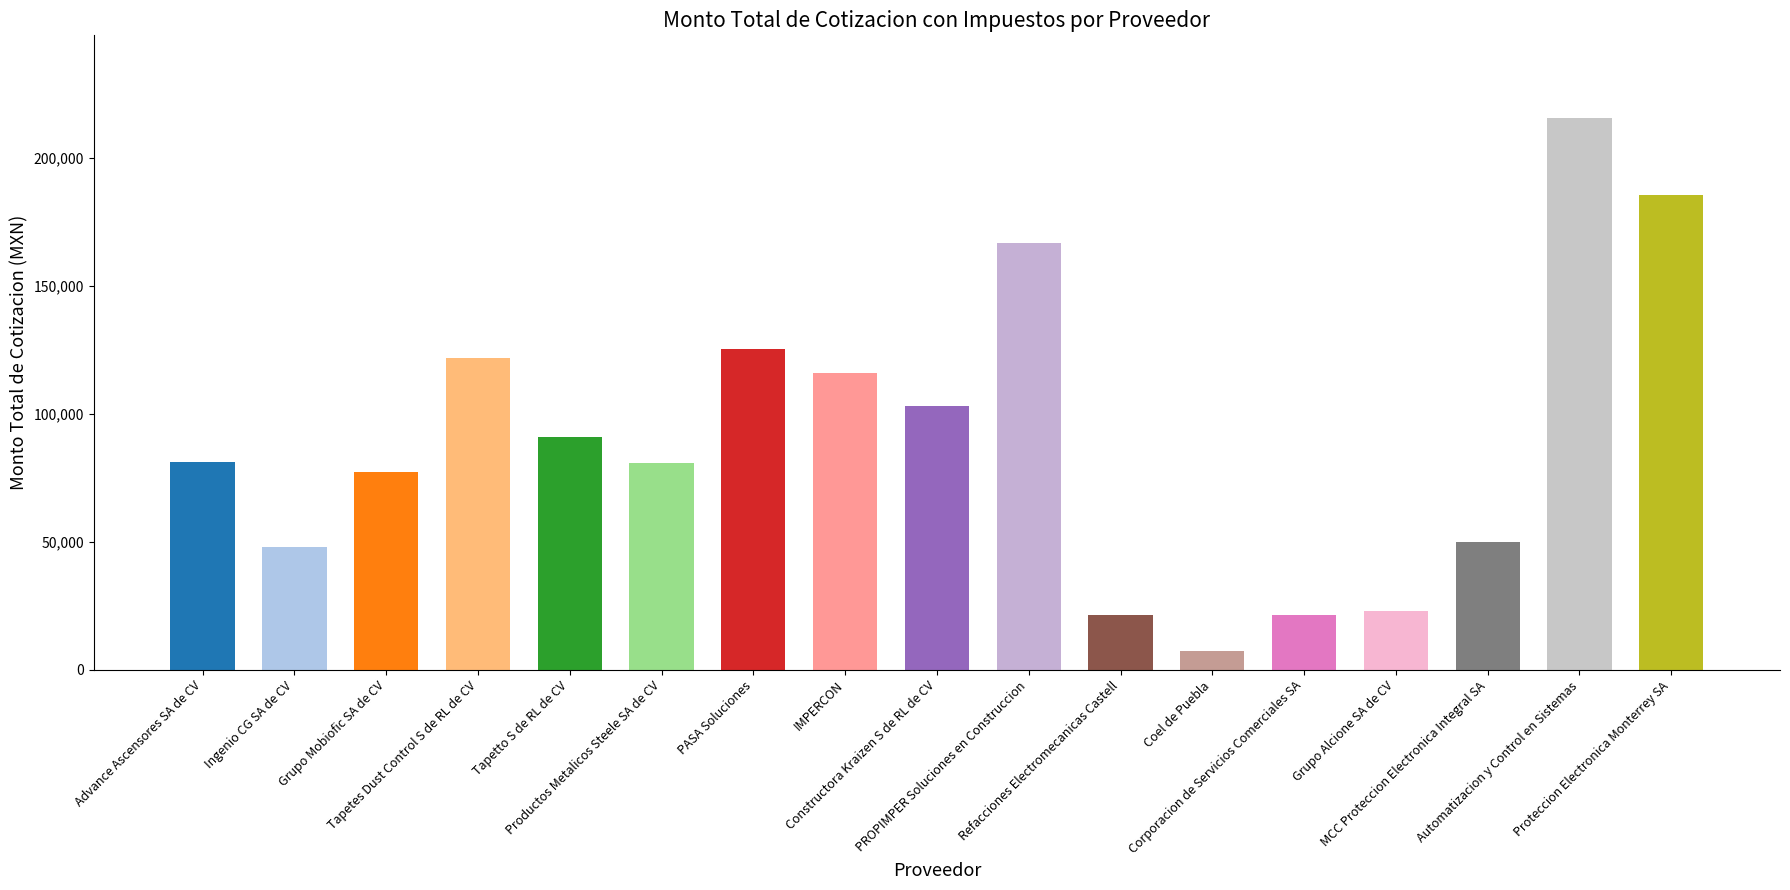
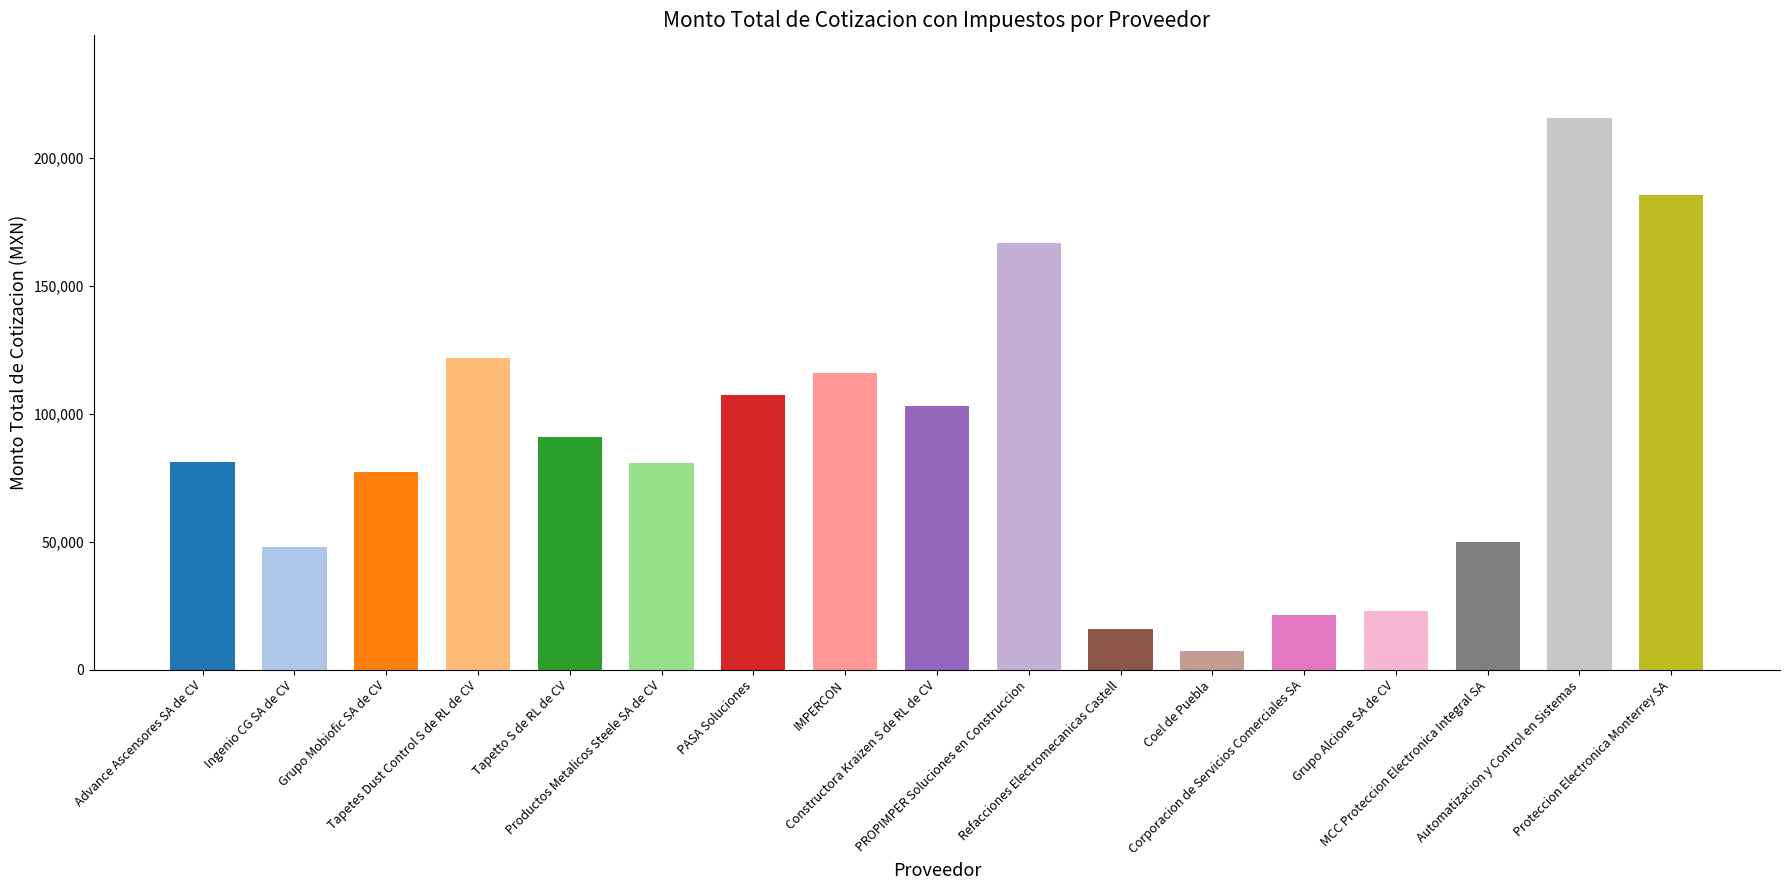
  {
    "Advance Ascensores SA de CV": "81,000",
    "Ingenio CG SA de CV": "48,000",
    "Grupo Mobiofic SA de CV": "77,000",
    "Tapetes Dust Control S de RL de CV": "122,000",
    "Tapetto S de RL de CV": "91,000",
    "Productos Metalicos Steele SA de CV": "81,000",
-   "PASA Soluciones": "125,000",
+   "PASA Soluciones": "107,000",
    "IMPERCON": "116,000",
    "Constructora Kraizen S de RL de CV": "103,000",
    "PROPIMPER Soluciones en Construccion": "167,000",
-   "Refacciones Electromecanicas Castell": "21,000",
+   "Refacciones Electromecanicas Castell": "16,000",
    "Coel de Puebla": "7,000",
    "Corporacion de Servicios Comerciales SA": "21,000",
    "Grupo Alcione SA de CV": "23,000",
    "MCC Proteccion Electronica Integral SA": "50,000",
    "Automatizacion y Control en Sistemas": "216,000",
    "Proteccion Electronica Monterrey SA": "186,000"
  }
